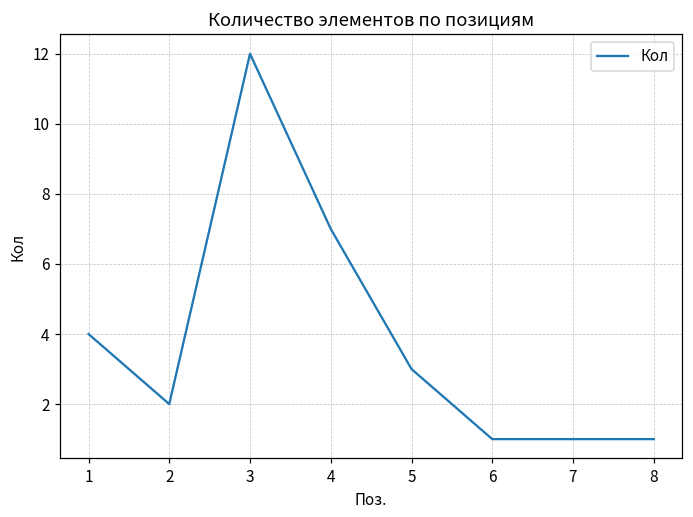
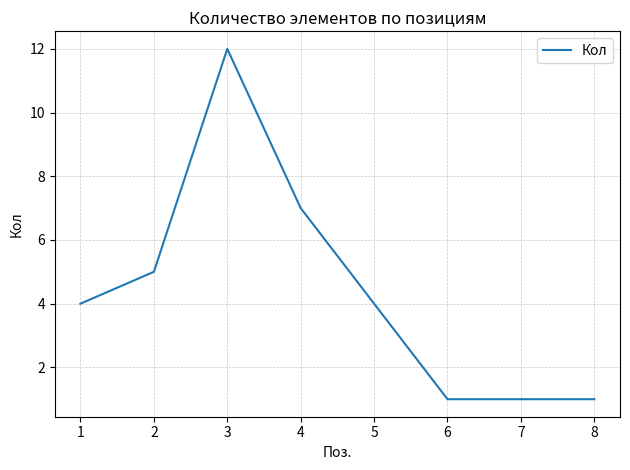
  {
    "1": 4,
-   "2": 2,
+   "2": 5,
    "3": 12,
    "4": 7,
-   "5": 3,
+   "5": 4,
    "6": 1,
    "7": 1,
    "8": 1
  }
